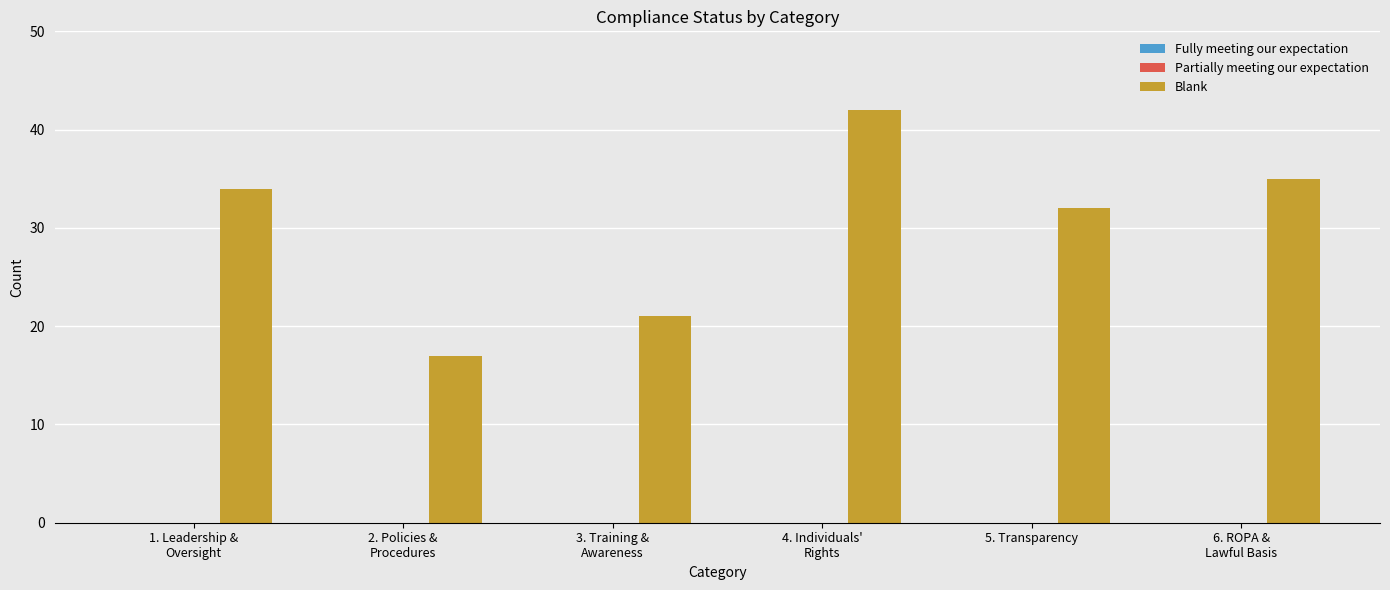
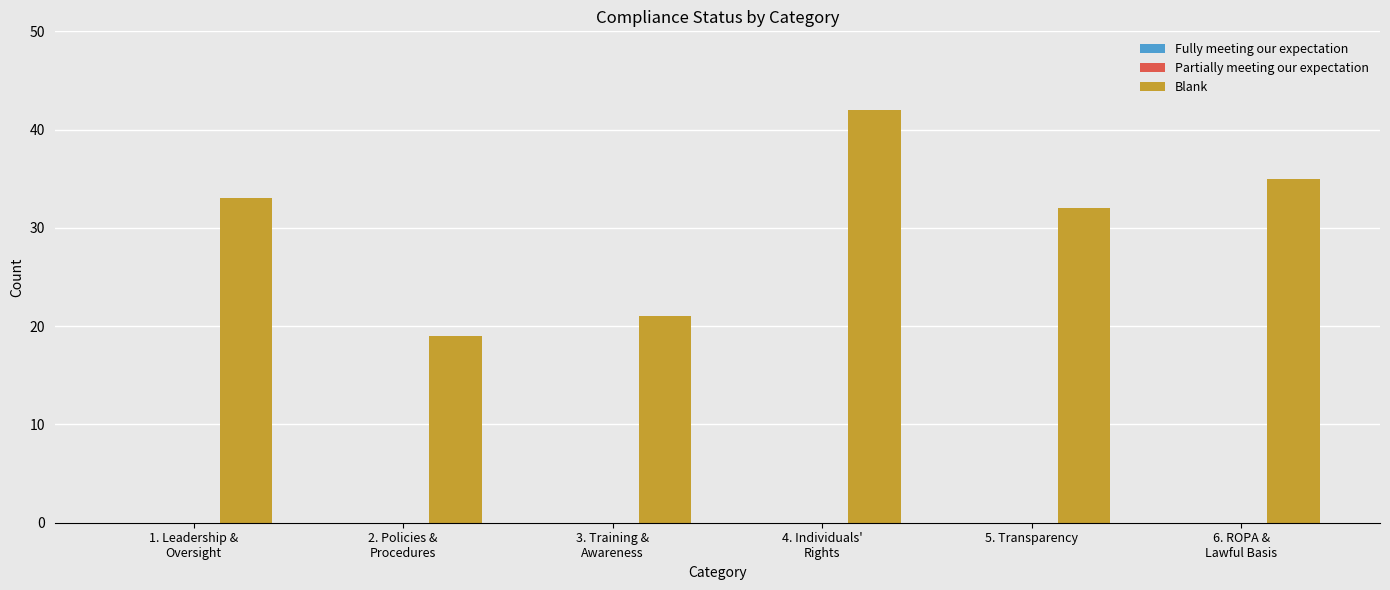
  {
    "Fully meeting our expectation": {
      "1. Leadership & Oversight": 0,
      "2. Policies & Procedures": 0,
      "3. Training & Awareness": 0,
      "4. Individuals' Rights": 0,
      "5. Transparency": 0,
      "6. ROPA & Lawful Basis": 0
    },
    "Partially meeting our expectation": {
      "1. Leadership & Oversight": 0,
      "2. Policies & Procedures": 0,
      "3. Training & Awareness": 0,
      "4. Individuals' Rights": 0,
      "5. Transparency": 0,
      "6. ROPA & Lawful Basis": 0
    },
    "Blank": {
-     "1. Leadership & Oversight": 34,
-     "2. Policies & Procedures": 17,
+     "1. Leadership & Oversight": 33,
+     "2. Policies & Procedures": 19,
      "3. Training & Awareness": 21,
      "4. Individuals' Rights": 42,
      "5. Transparency": 32,
      "6. ROPA & Lawful Basis": 35
    }
  }
